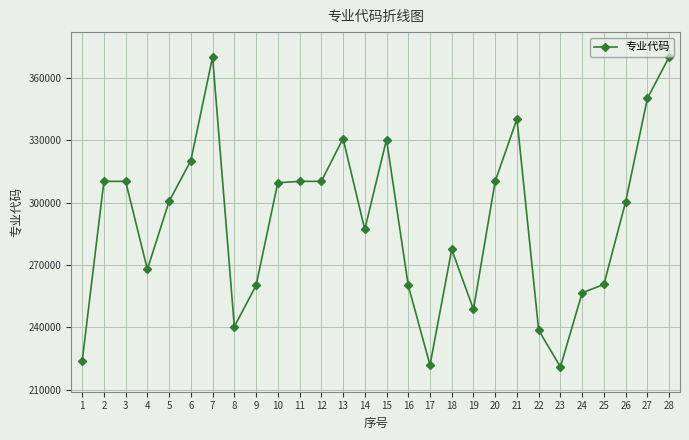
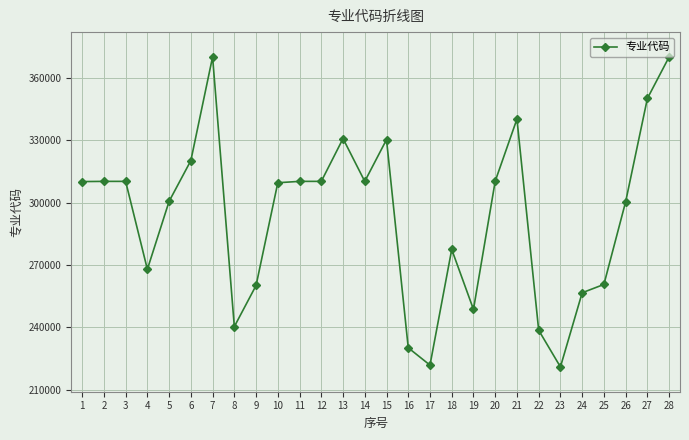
  {
-   "1": 224000,
+   "1": 310000,
    "2": 310000,
    "3": 310000,
    "4": 268000,
    "5": 301000,
    "6": 320000,
    "7": 370000,
    "8": 240000,
    "9": 260000,
    "10": 310000,
    "11": 310000,
    "12": 310000,
    "13": 331000,
-   "14": 287000,
+   "14": 310000,
    "15": 330000,
-   "16": 260000,
+   "16": 230000,
    "17": 222000,
    "18": 277000,
    "19": 249000,
    "20": 310000,
    "21": 340000,
    "22": 239000,
    "23": 221000,
    "24": 257000,
    "25": 261000,
    "26": 300000,
    "27": 350000,
    "28": 370000
  }
